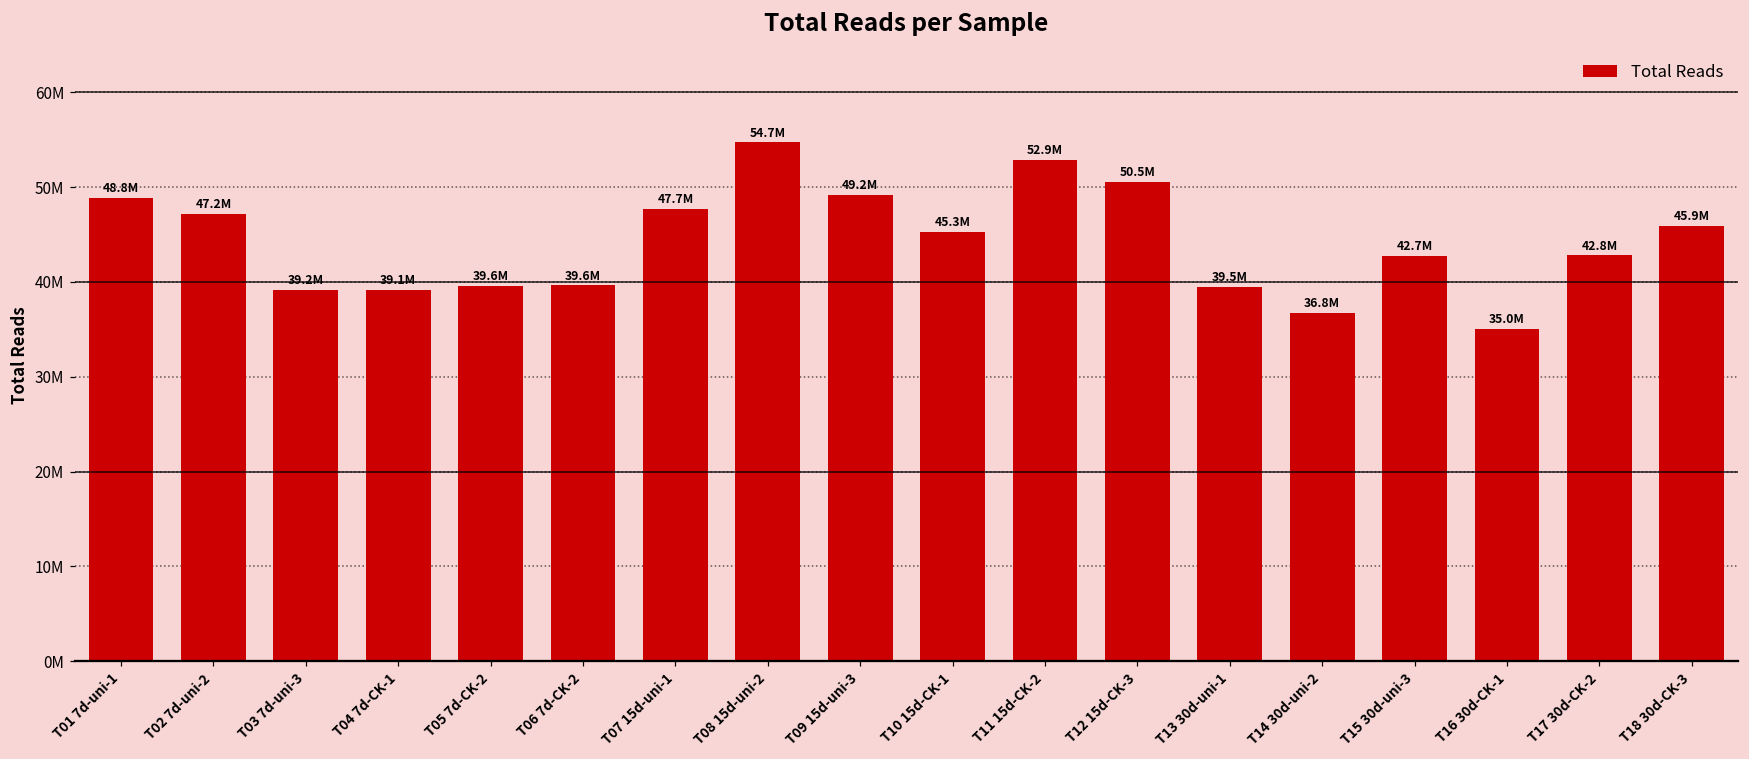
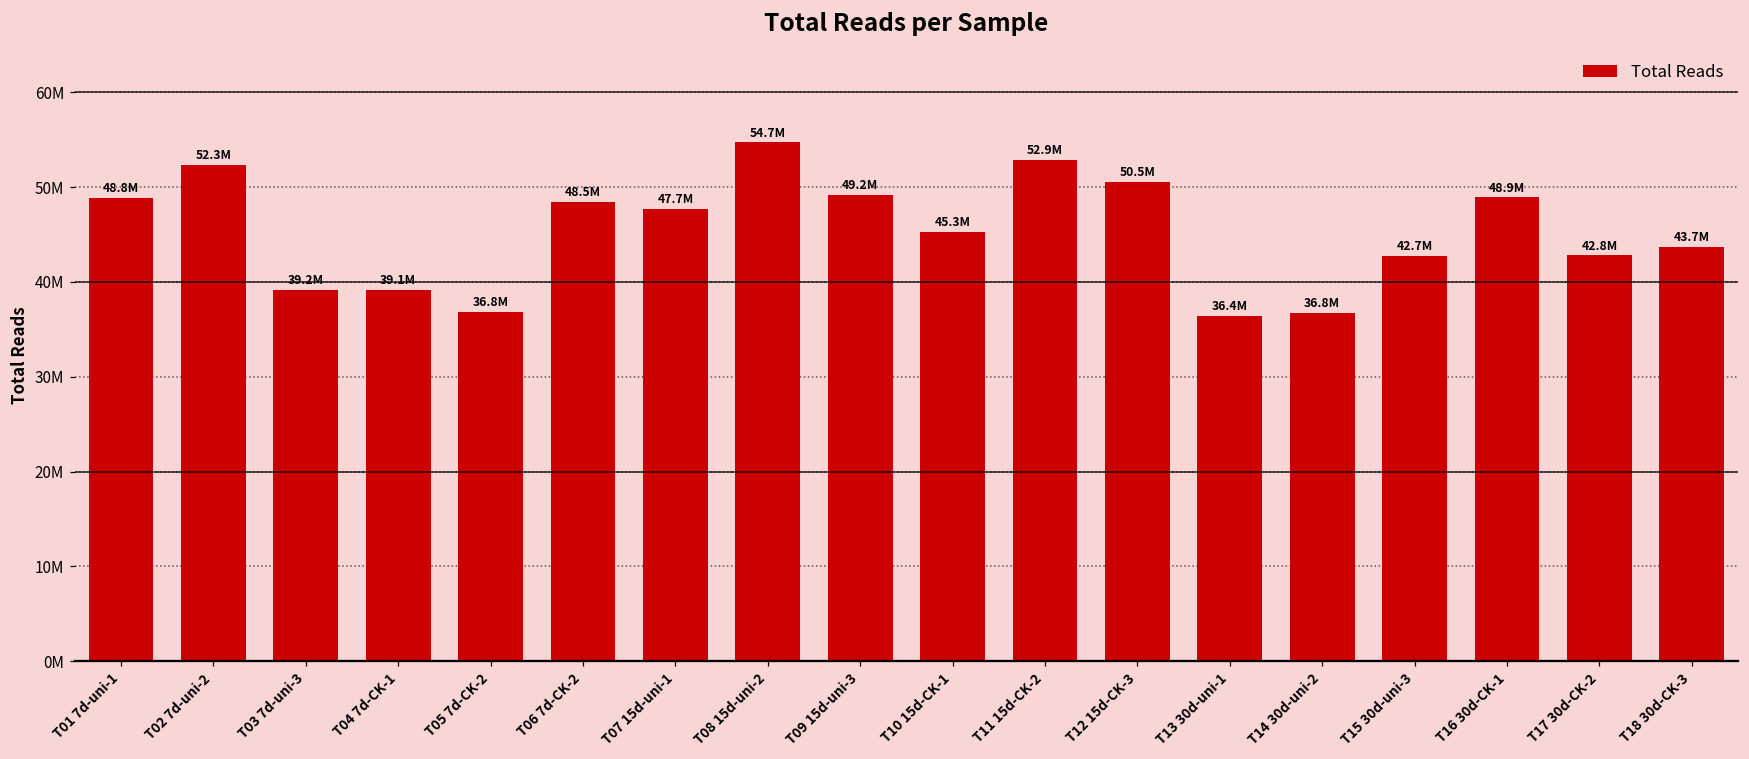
  {
    "T01 7d-uni-1": "48.8M",
-   "T02 7d-uni-2": "47.2M",
+   "T02 7d-uni-2": "52.3M",
    "T03 7d-uni-3": "39.2M",
    "T04 7d-CK-1": "39.1M",
-   "T05 7d-CK-2": "39.6M",
-   "T06 7d-CK-2": "39.6M",
+   "T05 7d-CK-2": "36.8M",
+   "T06 7d-CK-2": "48.5M",
    "T07 15d-uni-1": "47.7M",
    "T08 15d-uni-2": "54.7M",
    "T09 15d-uni-3": "49.2M",
    "T10 15d-CK-1": "45.3M",
    "T11 15d-CK-2": "52.9M",
    "T12 15d-CK-3": "50.5M",
-   "T13 30d-uni-1": "39.5M",
+   "T13 30d-uni-1": "36.4M",
    "T14 30d-uni-2": "36.8M",
    "T15 30d-uni-3": "42.7M",
-   "T16 30d-CK-1": "35.0M",
+   "T16 30d-CK-1": "48.9M",
    "T17 30d-CK-2": "42.8M",
-   "T18 30d-CK-3": "45.9M"
+   "T18 30d-CK-3": "43.7M"
  }
